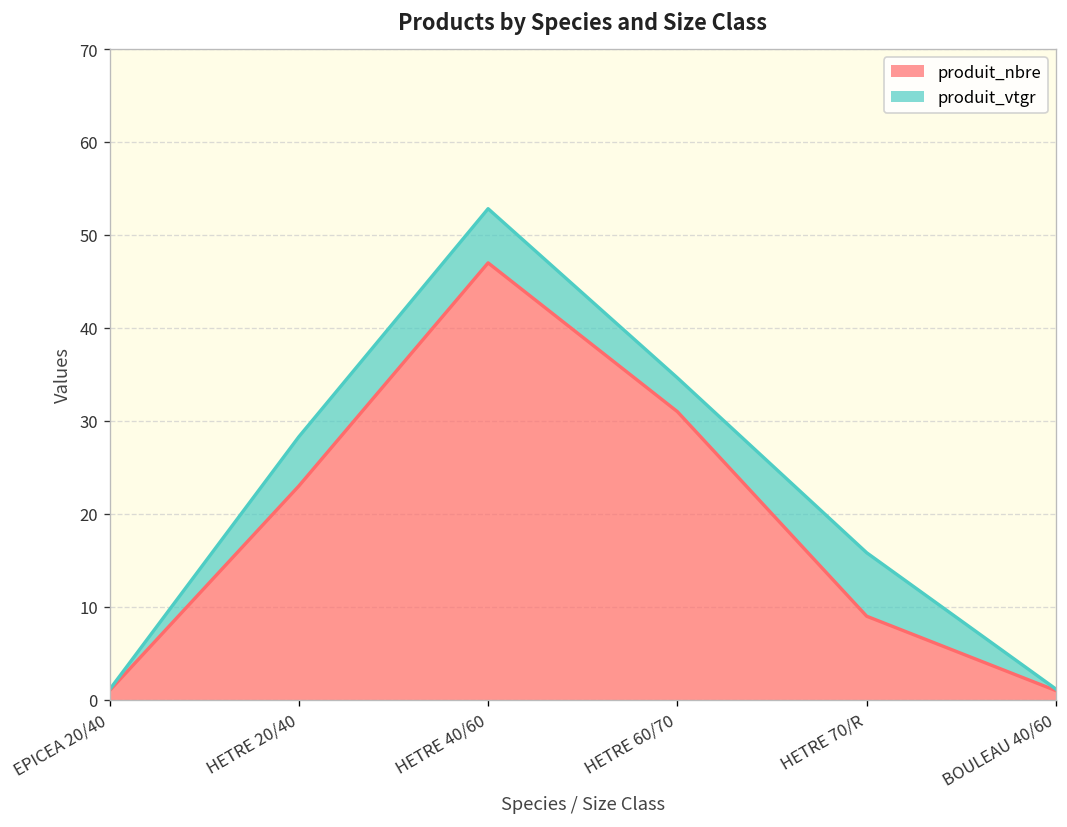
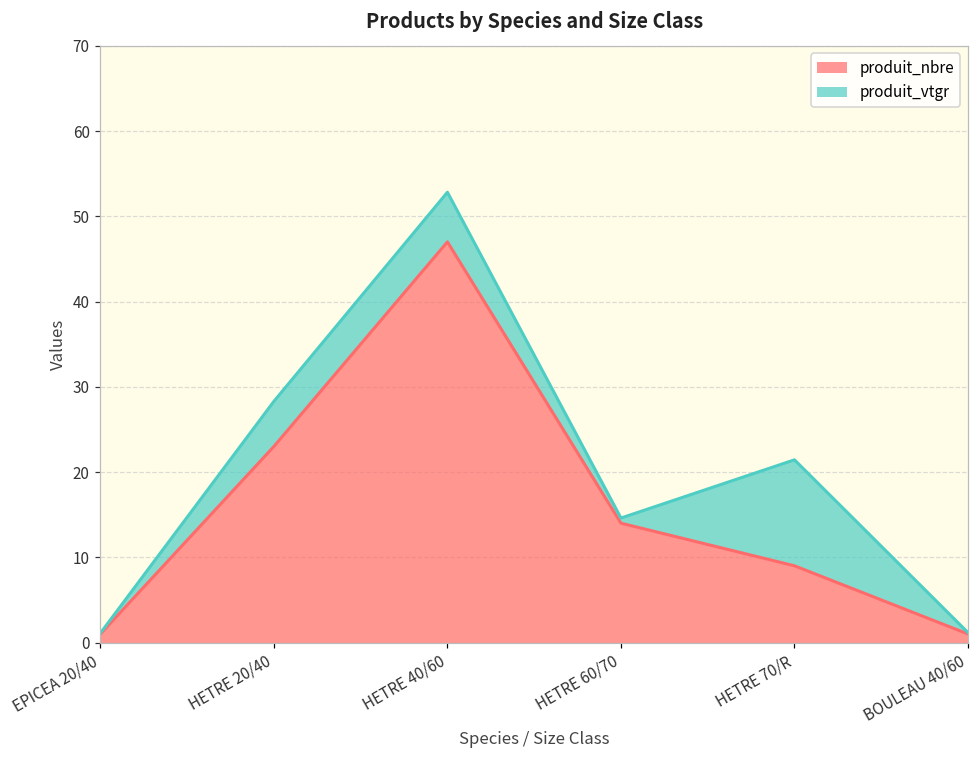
  {
    "produit_nbre": {
      "HETRE 20/40": 23,
      "HETRE 40/60": 47,
-     "HETRE 60/70": 31,
+     "HETRE 60/70": 14,
      "HETRE 70/R": 9
    },
    "produit_vtgr": {
      "HETRE 20/40": 5,
      "HETRE 40/60": 6,
-     "HETRE 60/70": 4,
-     "HETRE 70/R": 7
+     "HETRE 60/70": 1,
+     "HETRE 70/R": 12
    }
  }
